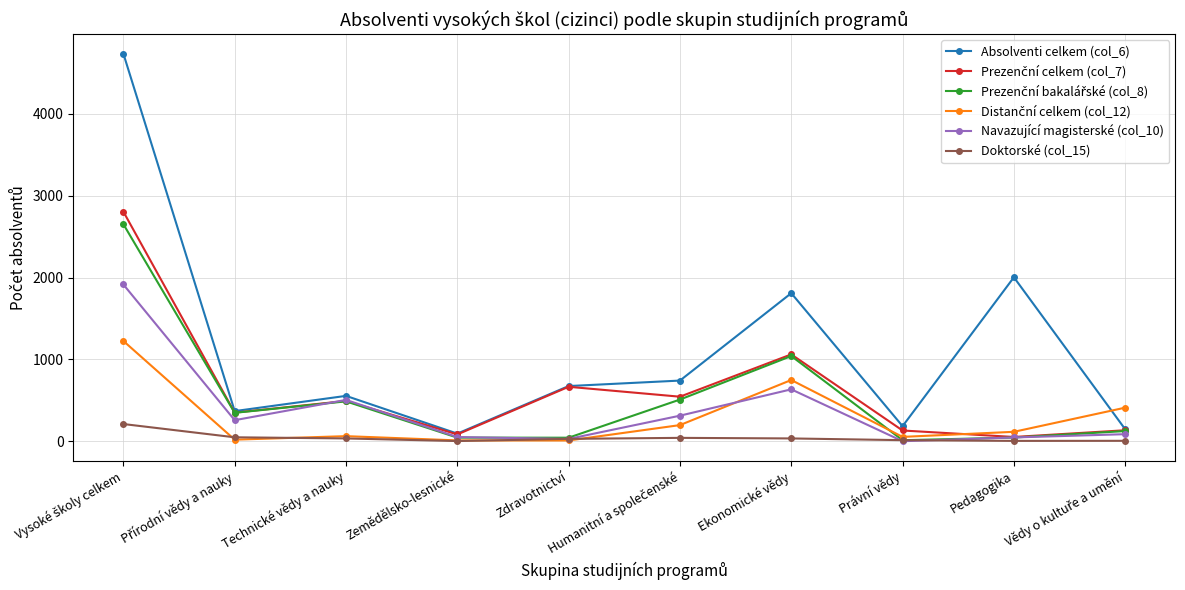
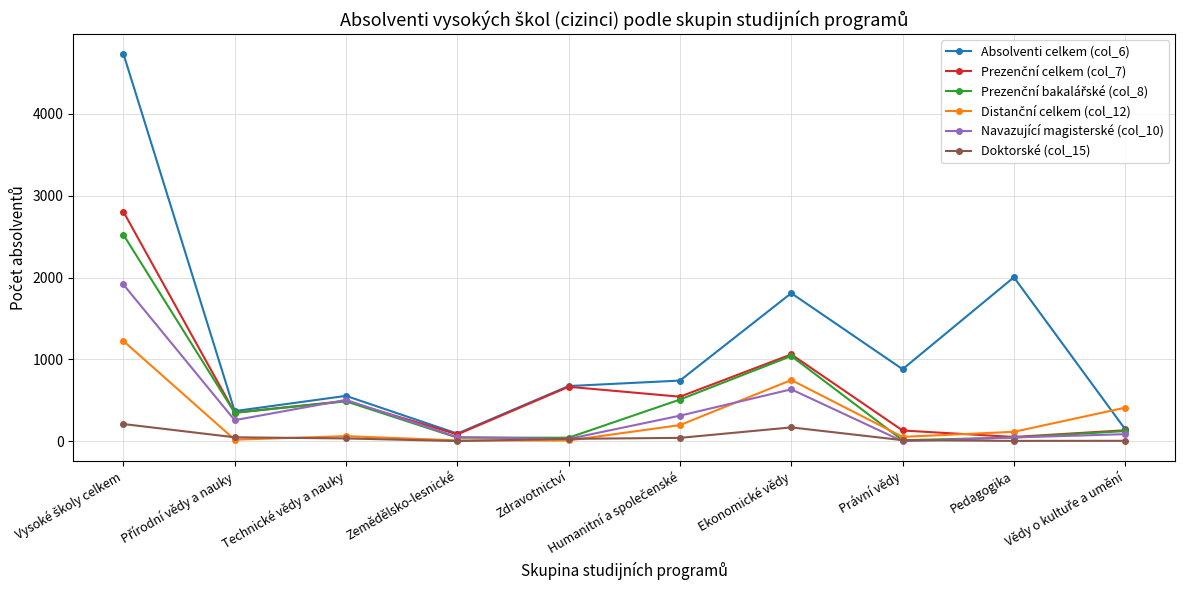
  {
    "Absolventi celkem (col_6)": {
      "Vysoké školy celkem": 4700,
      "Technické vědy a nauky": 600,
      "Humanitní a společenské": 700,
      "Ekonomické vědy": 1800,
-     "Právní vědy": 200,
+     "Právní vědy": 900,
      "Pedagogika": 2000
    },
    "Prezenční celkem (col_7)": {
      "Vysoké školy celkem": 2800,
      "Humanitní a společenské": 500,
      "Právní vědy": 100
    },
    "Prezenční bakalářské (col_8)": {
-     "Vysoké školy celkem": 2700,
+     "Vysoké školy celkem": 2500,
      "Humanitní a společenské": 500
    },
    "Distanční celkem (col_12)": {
      "Vysoké školy celkem": 1200,
      "Humanitní a společenské": 200,
      "Ekonomické vědy": 700,
      "Právní vědy": 100,
      "Pedagogika": 100,
      "Vědy o kultuře a umění": 400
    },
    "Navazující magisterské (col_10)": {
      "Vysoké školy celkem": 1900,
      "Přírodní vědy a nauky": 300,
      "Humanitní a společenské": 300,
      "Ekonomické vědy": 600,
      "Vědy o kultuře a umění": 100
    },
    "Doktorské (col_15)": {
      "Vysoké školy celkem": 200,
      "Humanitní a společenské": 0,
-     "Ekonomické vědy": 0,
+     "Ekonomické vědy": 200,
      "Pedagogika": 0,
      "Vědy o kultuře a umění": 0
    }
  }
